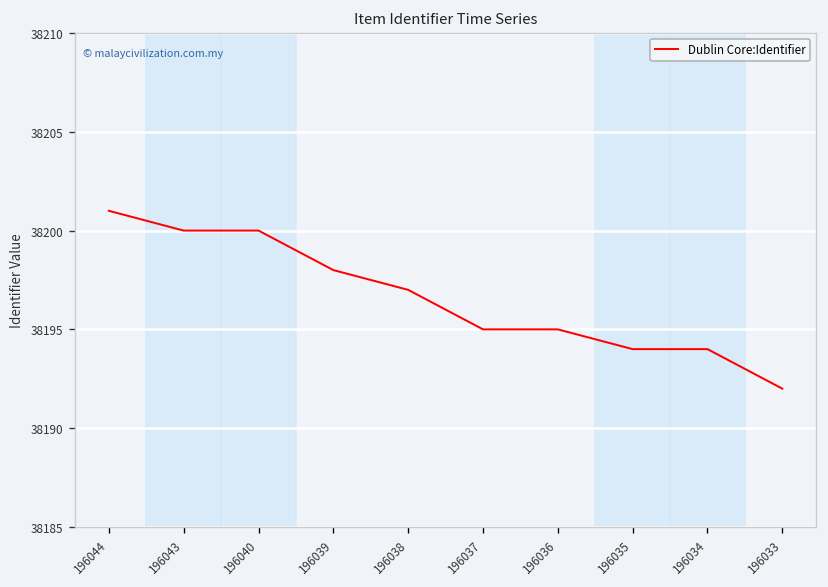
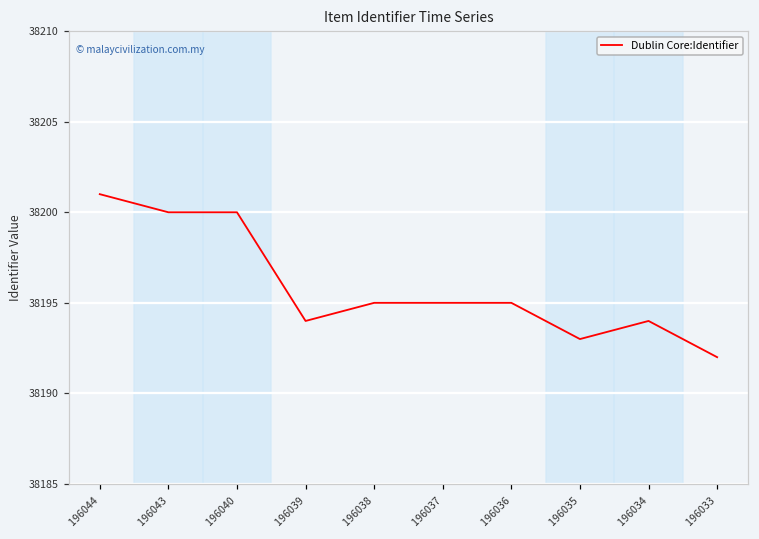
  {
    "196044": 38201,
    "196043": 38200,
    "196040": 38200,
-   "196039": 38198,
-   "196038": 38197,
+   "196039": 38194,
+   "196038": 38195,
    "196037": 38195,
    "196036": 38195,
-   "196035": 38194,
+   "196035": 38193,
    "196034": 38194,
    "196033": 38192
  }
